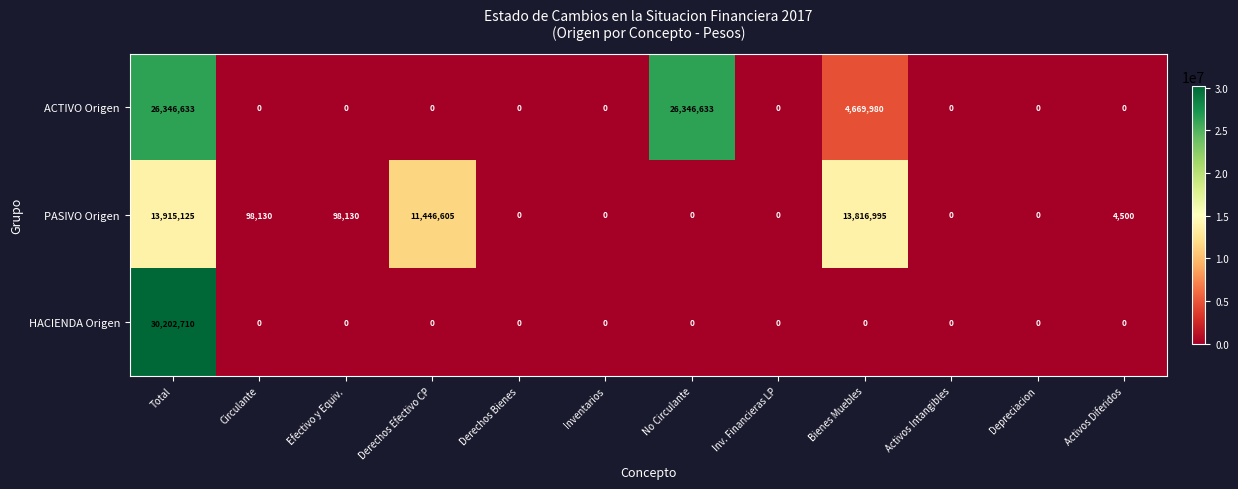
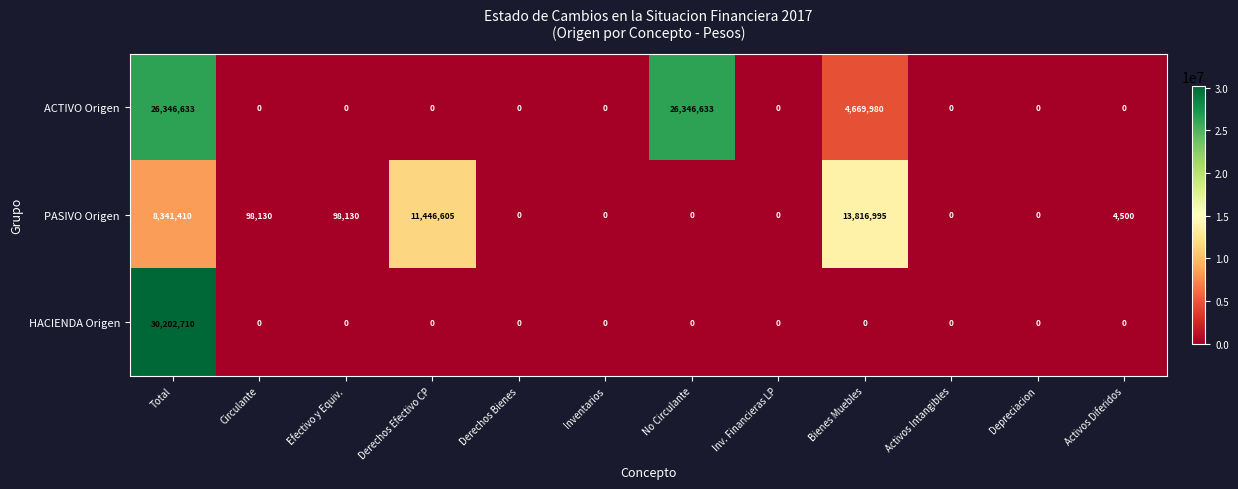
  {
    "ACTIVO Origen": {
      "Total": "26,346,633",
      "Circulante": "0",
      "Efectivo y Equiv.": "0",
      "Derechos Efectivo CP": "0",
      "Derechos Bienes": "0",
      "Inventarios": "0",
      "No Circulante": "26,346,633",
      "Inv. Financieras LP": "0",
      "Bienes Muebles": "4,669,980",
      "Activos Intangibles": "0",
      "Depreciacion": "0",
      "Activos Diferidos": "0"
    },
    "PASIVO Origen": {
-     "Total": "13,915,125",
+     "Total": "8,341,410",
      "Circulante": "98,130",
      "Efectivo y Equiv.": "98,130",
      "Derechos Efectivo CP": "11,446,605",
      "Derechos Bienes": "0",
      "Inventarios": "0",
      "No Circulante": "0",
      "Inv. Financieras LP": "0",
      "Bienes Muebles": "13,816,995",
      "Activos Intangibles": "0",
      "Depreciacion": "0",
      "Activos Diferidos": "4,500"
    },
    "HACIENDA Origen": {
      "Total": "30,202,710",
      "Circulante": "0",
      "Efectivo y Equiv.": "0",
      "Derechos Efectivo CP": "0",
      "Derechos Bienes": "0",
      "Inventarios": "0",
      "No Circulante": "0",
      "Inv. Financieras LP": "0",
      "Bienes Muebles": "0",
      "Activos Intangibles": "0",
      "Depreciacion": "0",
      "Activos Diferidos": "0"
    }
  }
